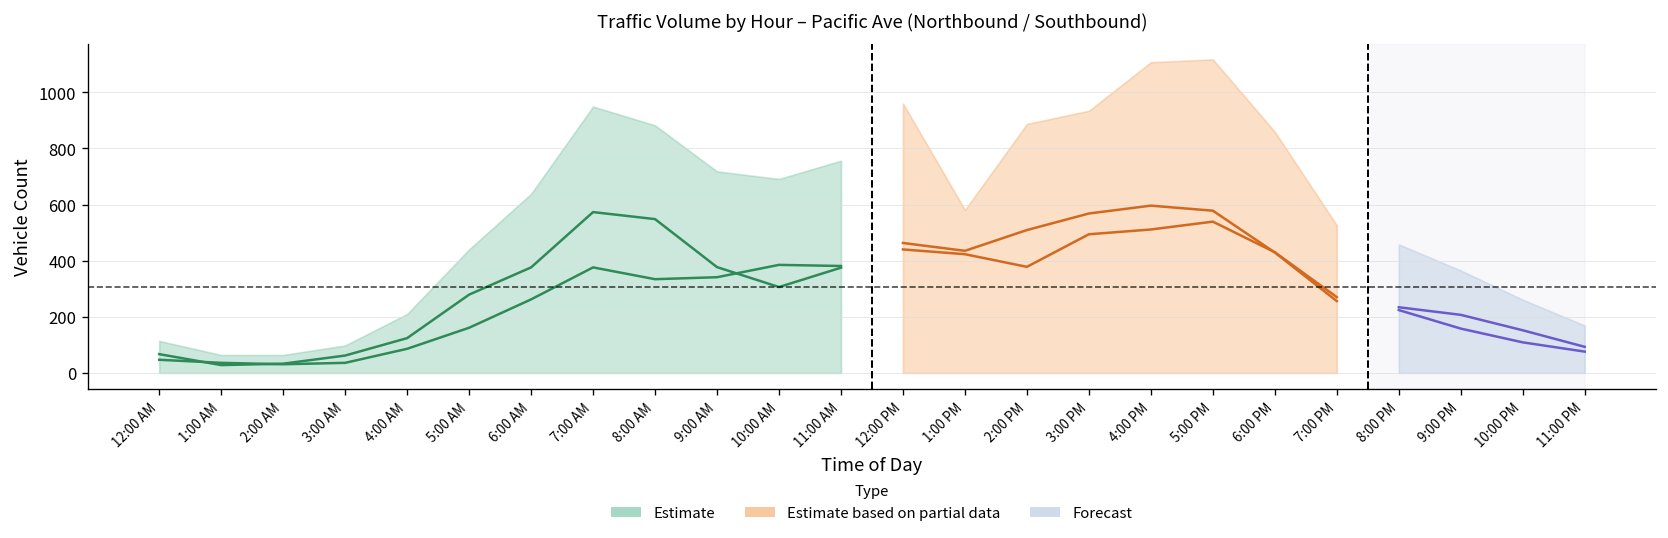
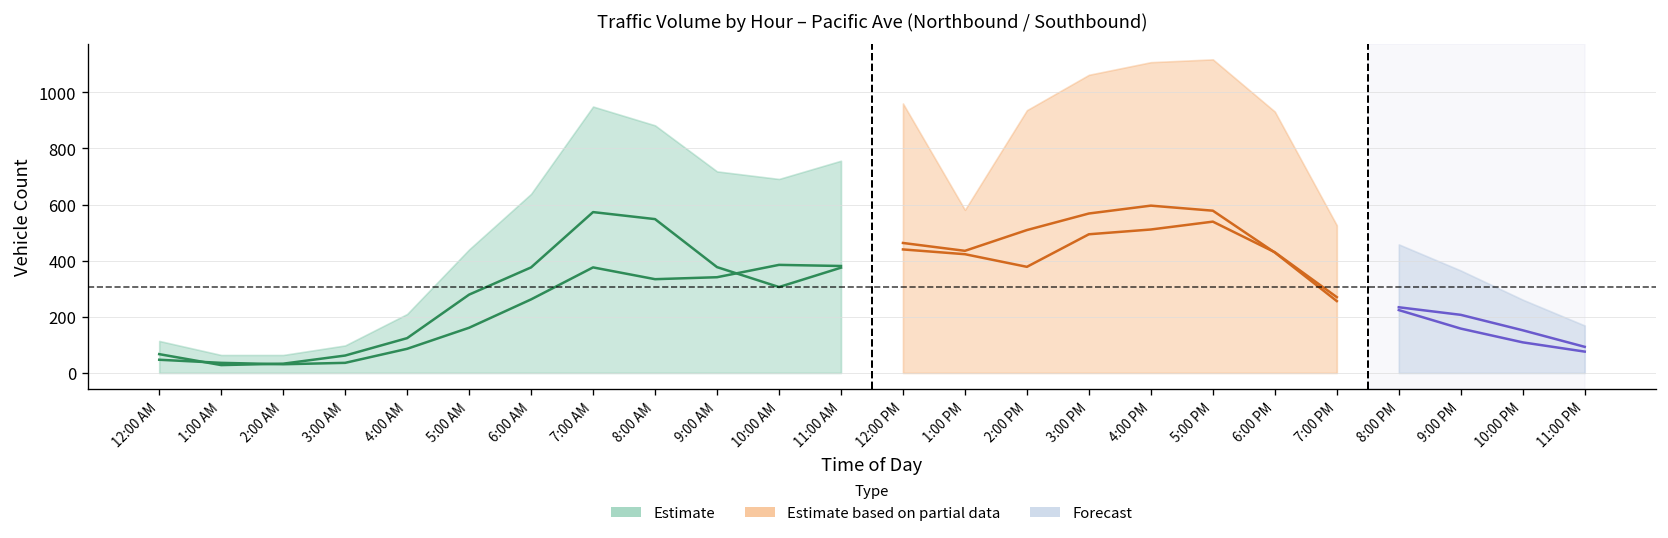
  {
    "Estimate based on partial data": {
      "12:00 PM": 960,
      "1:00 PM": 580,
-     "2:00 PM": 890,
-     "3:00 PM": 930,
+     "2:00 PM": 940,
+     "3:00 PM": 1060,
      "4:00 PM": 1110,
      "5:00 PM": 1120,
-     "6:00 PM": 860,
+     "6:00 PM": 930,
      "7:00 PM": 530
    }
  }
